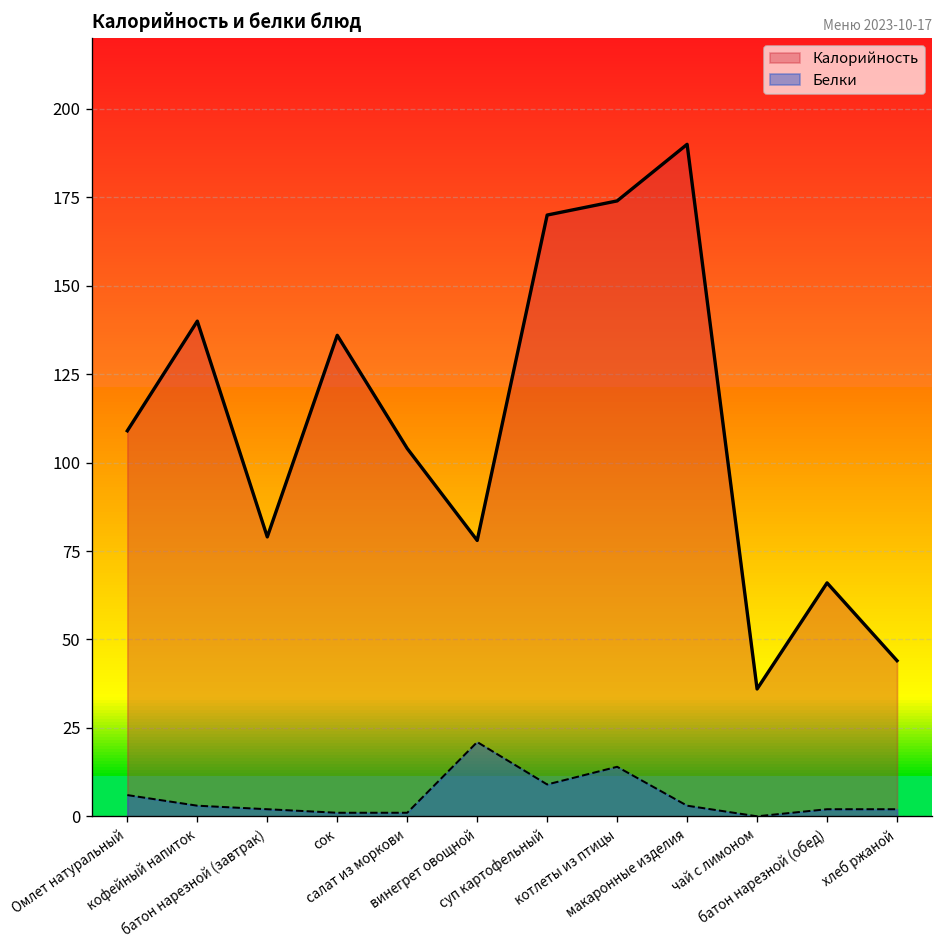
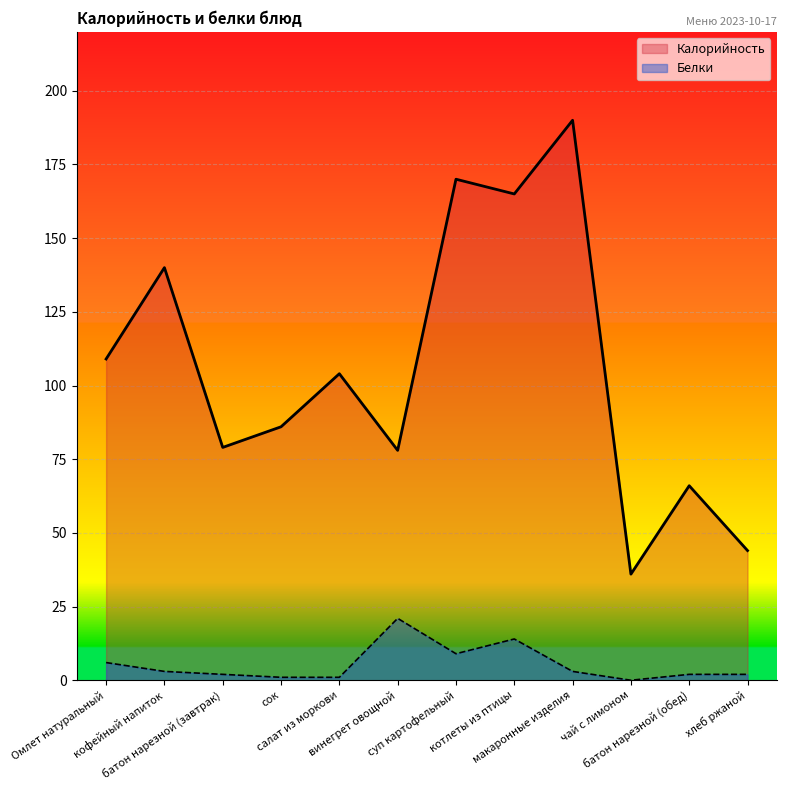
  {
    "Калорийность": {
      "Омлет натуральный": 109,
      "кофейный напиток": 140,
      "батон нарезной (завтрак)": 79,
-     "сок": 136,
+     "сок": 86,
      "салат из моркови": 104,
      "винегрет овощной": 78,
      "суп картофельный": 170,
-     "котлеты из птицы": 174,
+     "котлеты из птицы": 165,
      "макаронные изделия": 190,
      "чай с лимоном": 36,
      "батон нарезной (обед)": 66,
      "хлеб ржаной": 44
    },
    "Белки": {
      "Омлет натуральный": 6,
      "кофейный напиток": 3,
      "батон нарезной (завтрак)": 2,
      "сок": 1,
      "салат из моркови": 1,
      "винегрет овощной": 21,
      "суп картофельный": 9,
      "котлеты из птицы": 14,
      "макаронные изделия": 3,
      "чай с лимоном": 0,
      "батон нарезной (обед)": 2,
      "хлеб ржаной": 2
    }
  }
